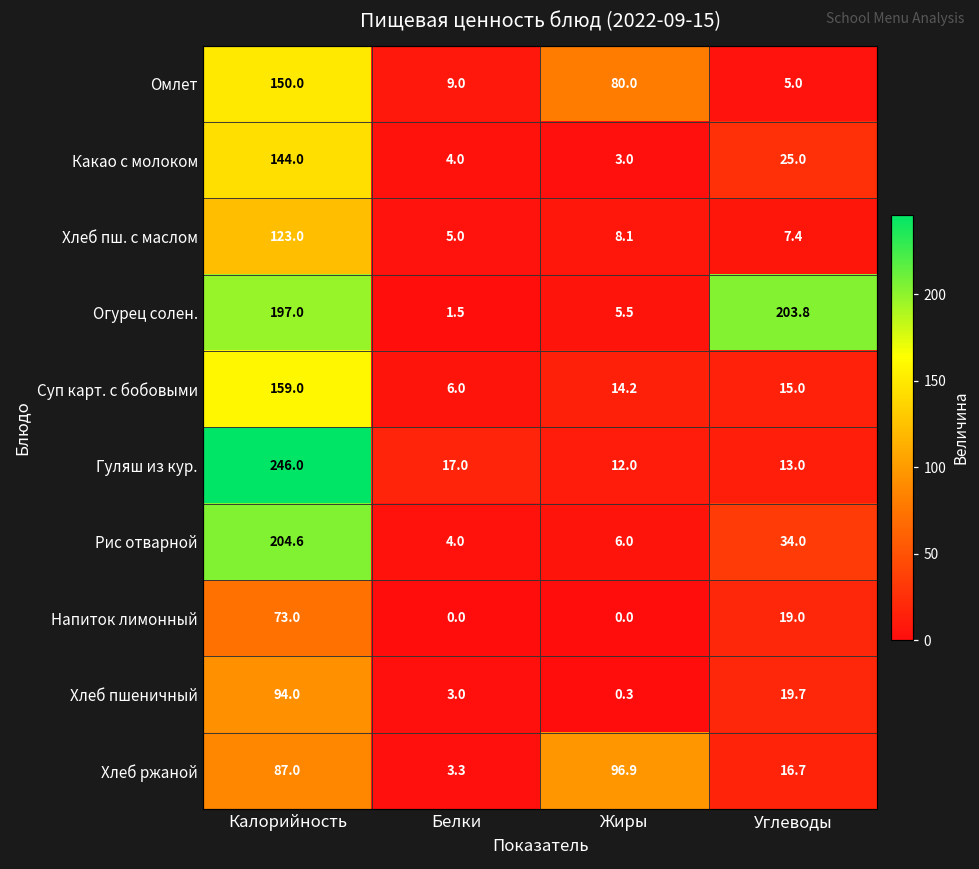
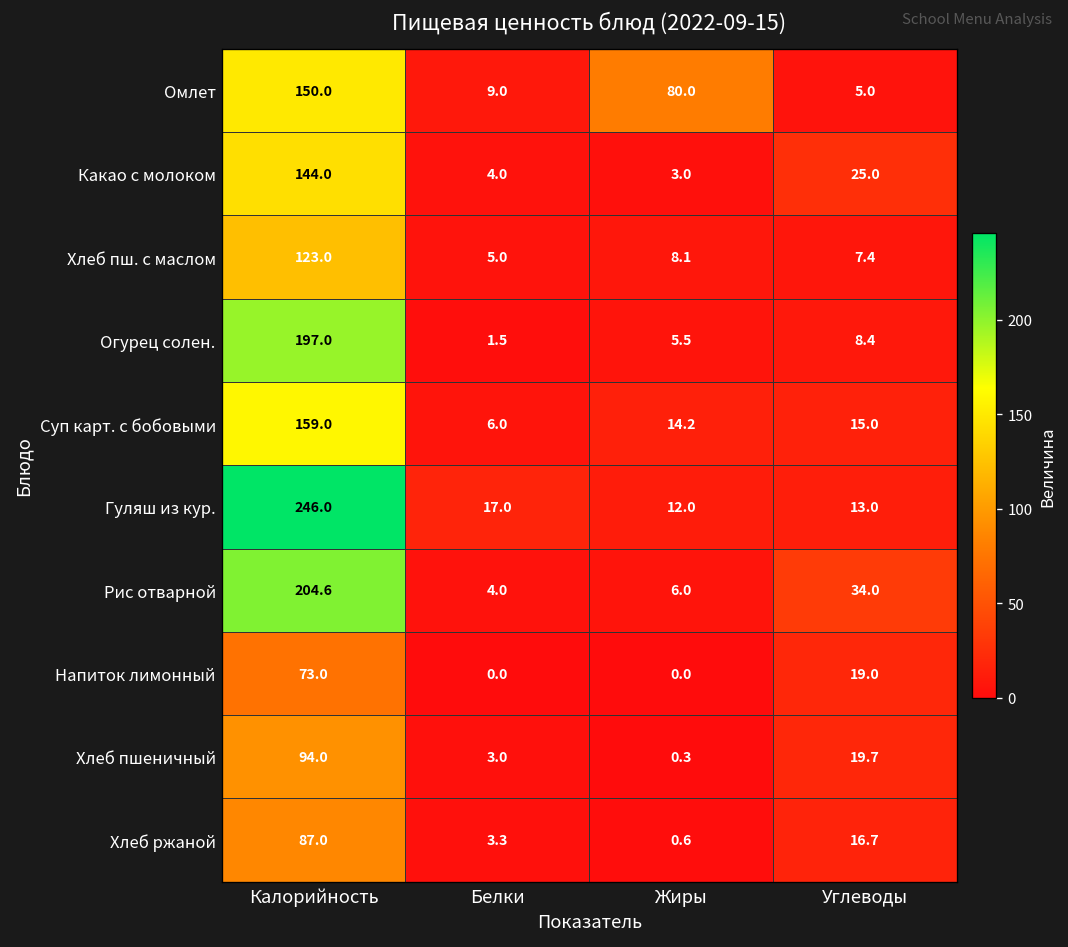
  {
    "Огурец солен.": {
-     "Углеводы": 203.8
+     "Углеводы": 8.4
    },
    "Хлеб ржаной": {
-     "Жиры": 96.9
+     "Жиры": 0.6
    }
  }
